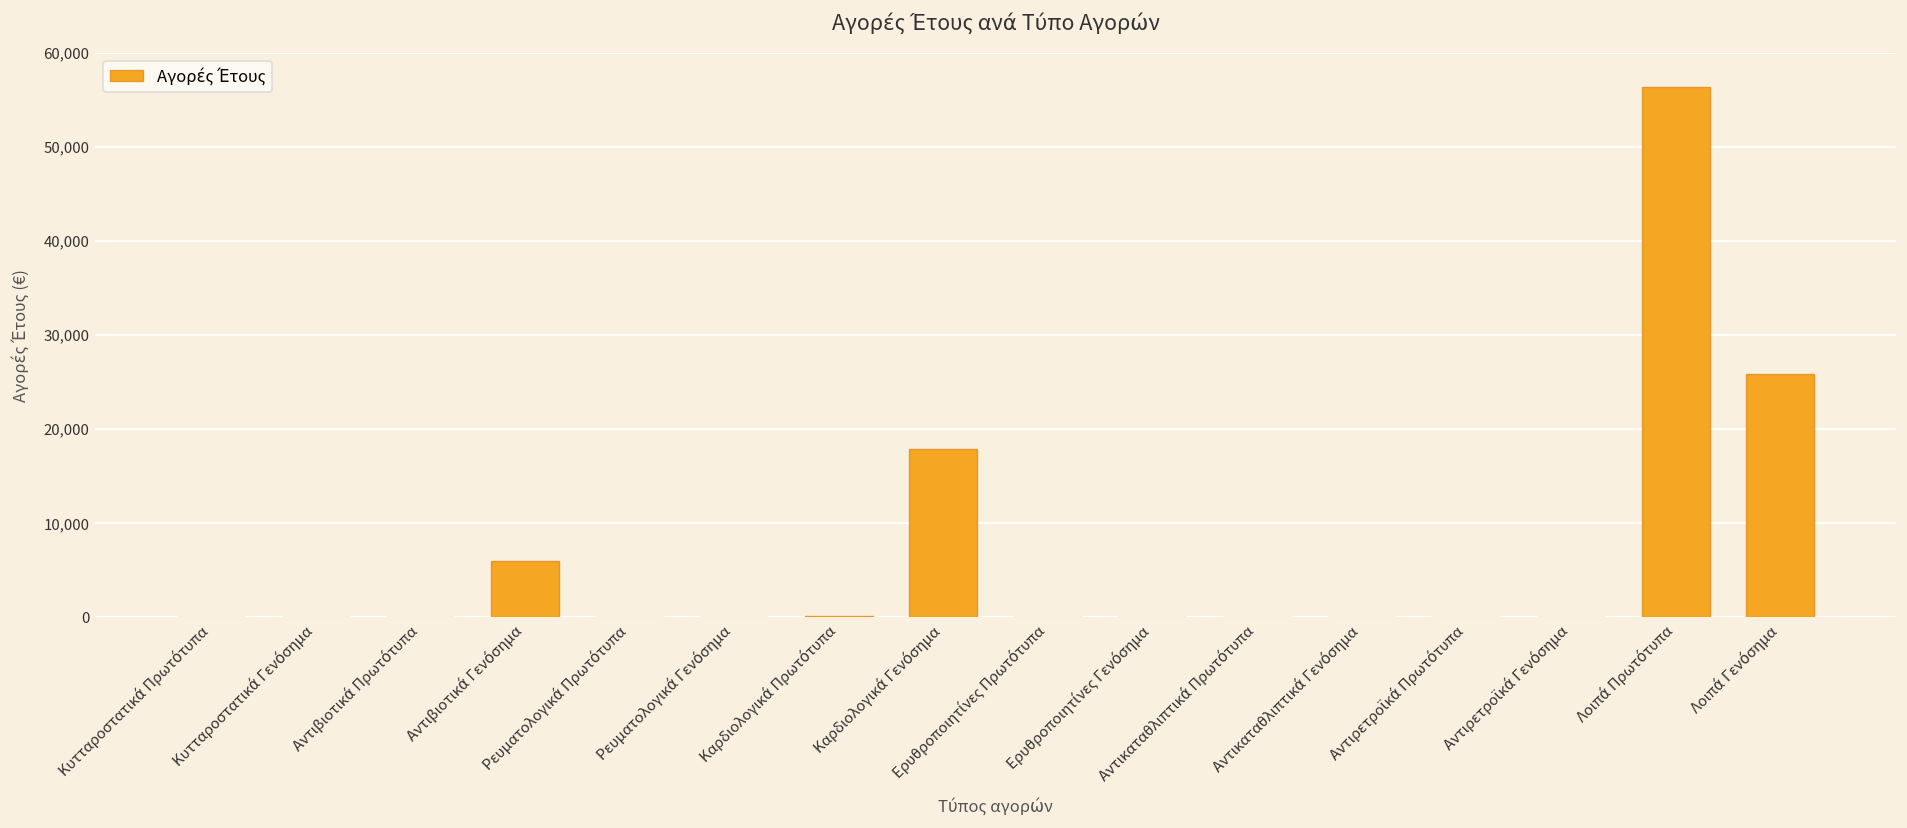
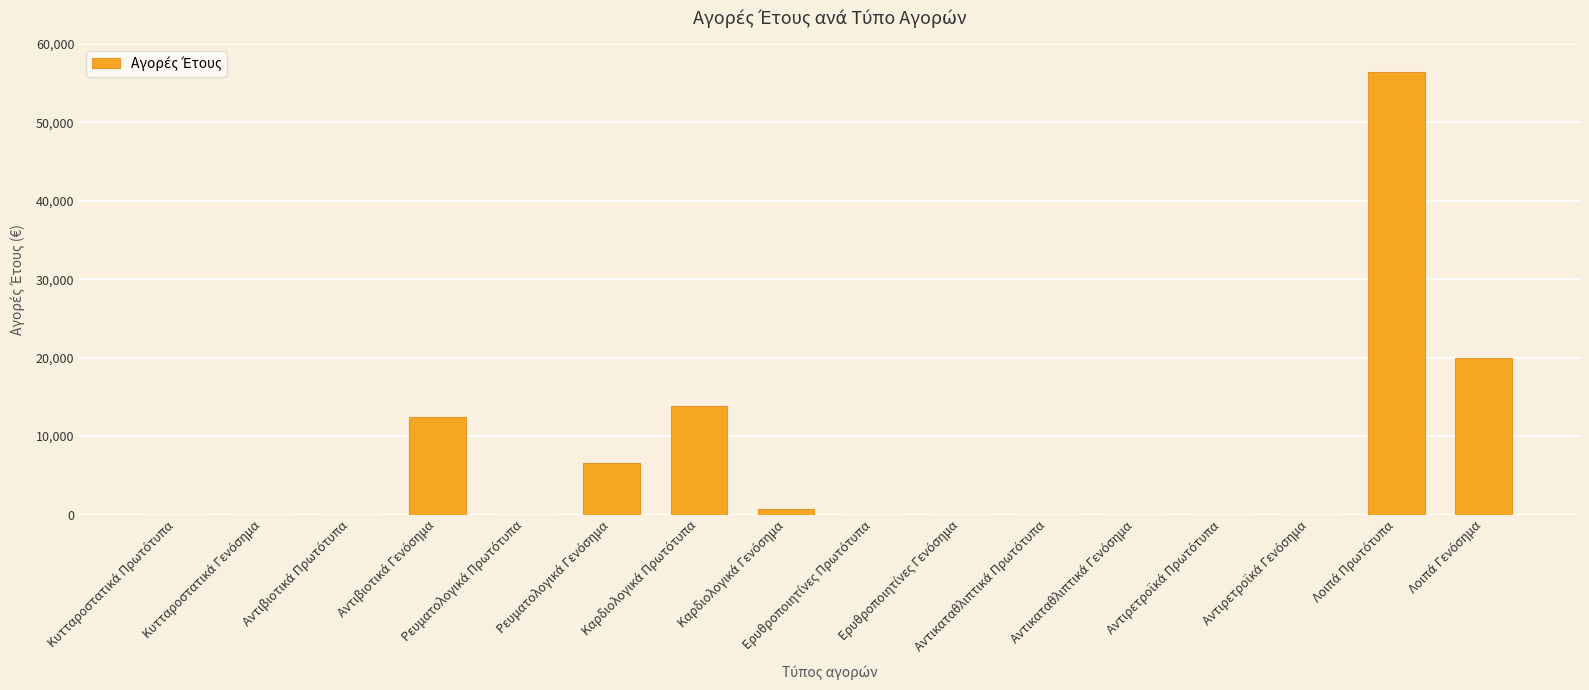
  {
    "Κυτταροστατικά Πρωτότυπα": "0",
    "Κυτταροστατικά Γενόσημα": "0",
    "Αντιβιοτικά Πρωτότυπα": "0",
-   "Αντιβιοτικά Γενόσημα": "6,000",
+   "Αντιβιοτικά Γενόσημα": "12,000",
    "Ρευματολογικά Πρωτότυπα": "0",
-   "Ρευματολογικά Γενόσημα": "0",
-   "Καρδιολογικά Πρωτότυπα": "0",
-   "Καρδιολογικά Γενόσημα": "18,000",
+   "Ρευματολογικά Γενόσημα": "7,000",
+   "Καρδιολογικά Πρωτότυπα": "14,000",
+   "Καρδιολογικά Γενόσημα": "1,000",
    "Ερυθροποιητίνες Πρωτότυπα": "0",
    "Ερυθροποιητίνες Γενόσημα": "0",
    "Αντικαταθλιπτικά Πρωτότυπα": "0",
    "Αντικαταθλιπτικά Γενόσημα": "0",
    "Αντιρετροϊκά Πρωτότυπα": "0",
    "Αντιρετροϊκά Γενόσημα": "0",
    "Λοιπά Πρωτότυπα": "56,000",
-   "Λοιπά Γενόσημα": "26,000"
+   "Λοιπά Γενόσημα": "20,000"
  }
